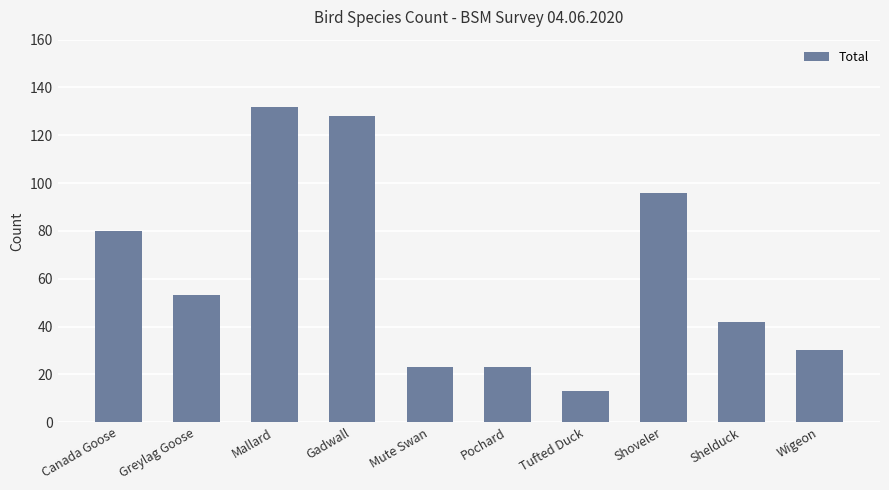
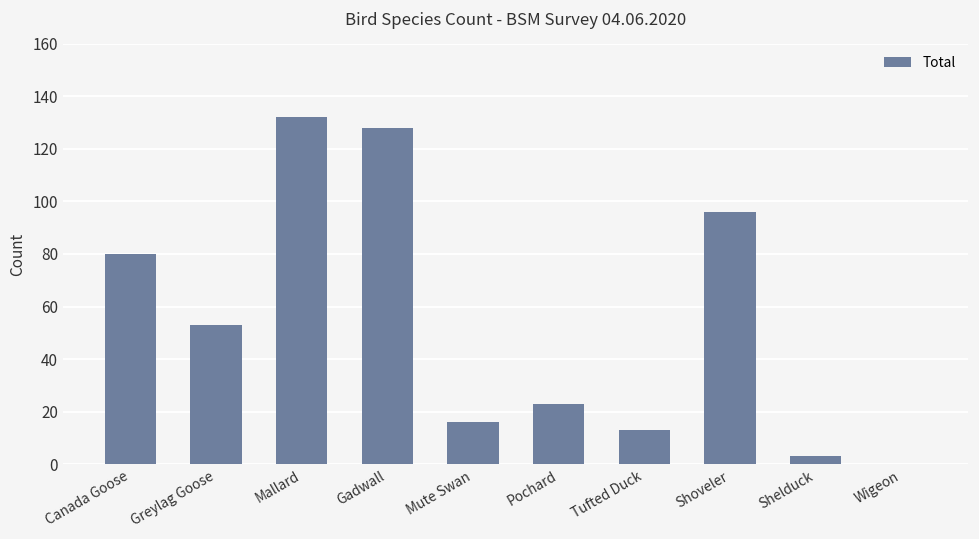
  {
    "Canada Goose": 80,
    "Greylag Goose": 53,
    "Mallard": 132,
    "Gadwall": 128,
-   "Mute Swan": 23,
+   "Mute Swan": 16,
    "Pochard": 23,
    "Tufted Duck": 13,
    "Shoveler": 96,
-   "Shelduck": 42,
-   "Wigeon": 30
+   "Shelduck": 3,
+   "Wigeon": 0
  }
